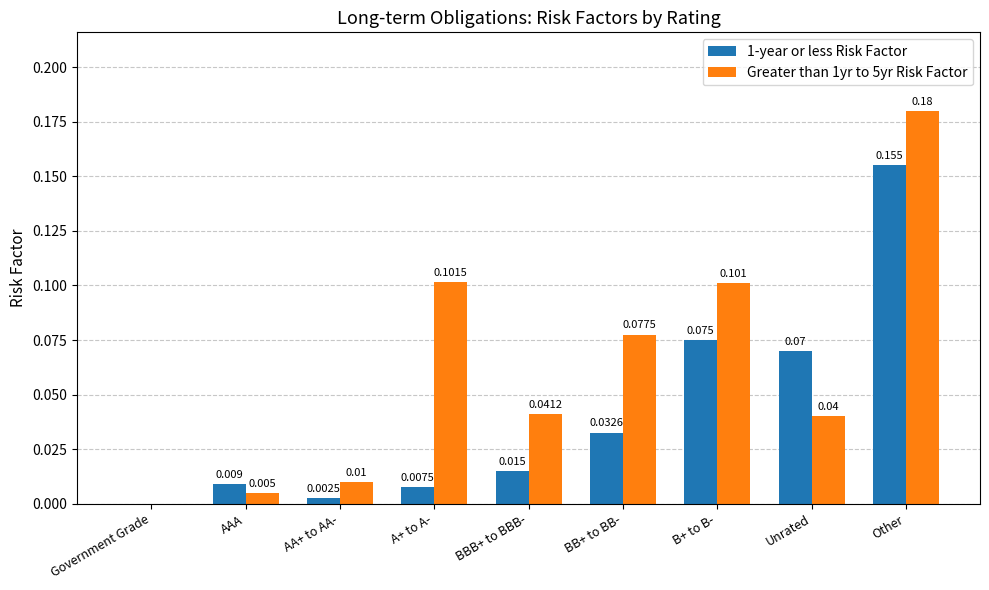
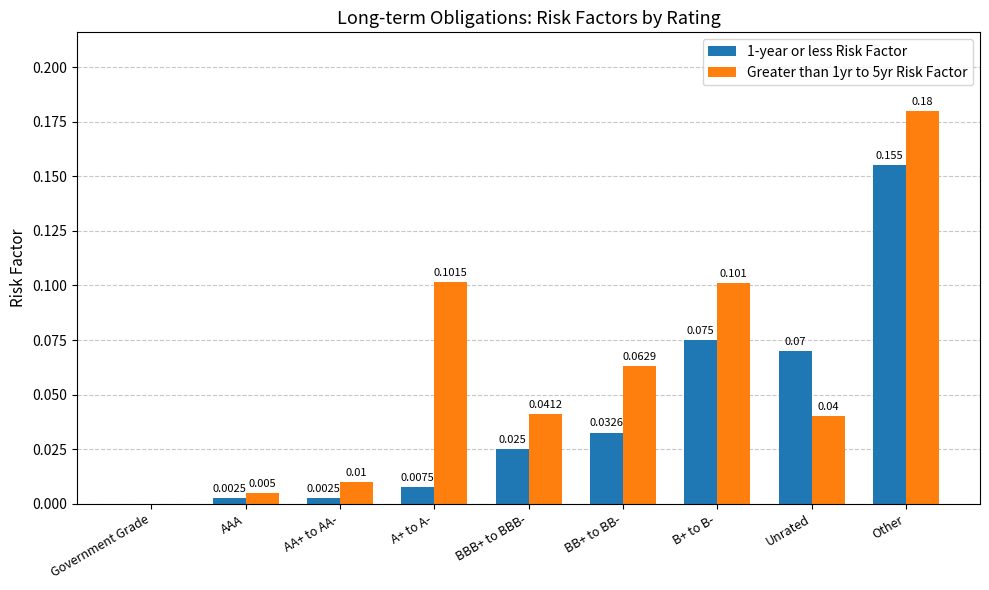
  {
    "1-year or less Risk Factor": {
-     "AAA": 0.009,
+     "AAA": 0.0025,
      "AA+ to AA-": 0.0025,
      "A+ to A-": 0.0075,
-     "BBB+ to BBB-": 0.015,
+     "BBB+ to BBB-": 0.025,
      "BB+ to BB-": 0.0326,
      "B+ to B-": 0.075,
      "Unrated": 0.07,
      "Other": 0.155
    },
    "Greater than 1yr to 5yr Risk Factor": {
      "AAA": 0.005,
      "AA+ to AA-": 0.01,
      "A+ to A-": 0.1015,
      "BBB+ to BBB-": 0.0412,
-     "BB+ to BB-": 0.0775,
+     "BB+ to BB-": 0.0629,
      "B+ to B-": 0.101,
      "Unrated": 0.04,
      "Other": 0.18
    }
  }
